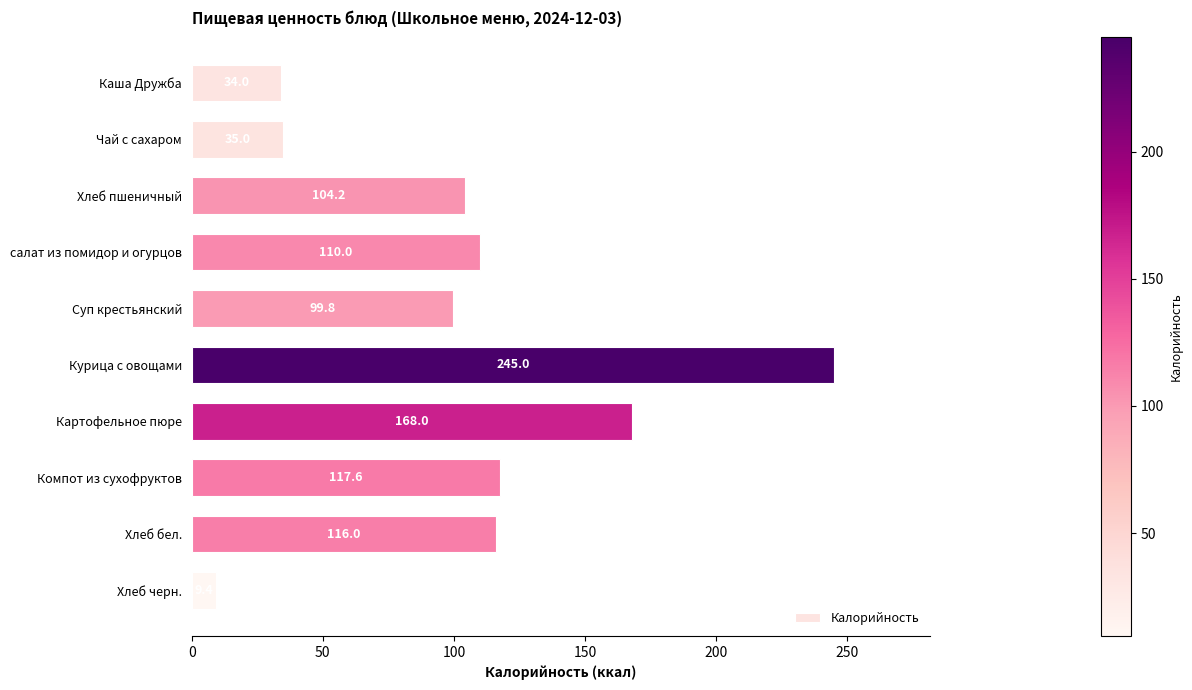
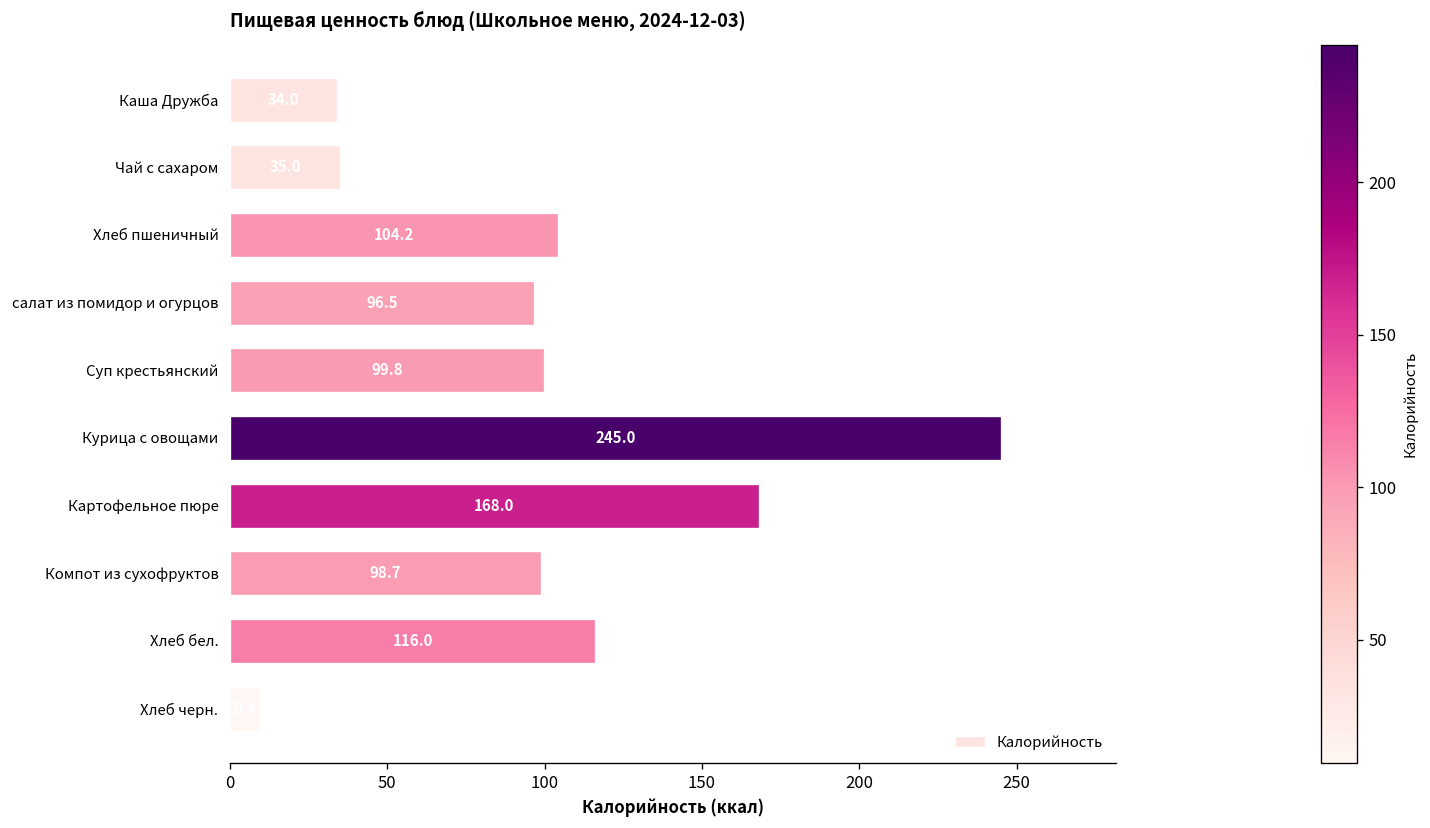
  {
    "Хлеб пшеничный": 104.2,
-   "салат из помидор и огурцов": 110.0,
+   "салат из помидор и огурцов": 96.5,
    "Суп крестьянский": 99.8,
    "Курица с овощами": 245.0,
    "Картофельное пюре": 168.0,
-   "Компот из сухофруктов": 117.6,
+   "Компот из сухофруктов": 98.7,
    "Хлеб бел.": 116.0
  }
